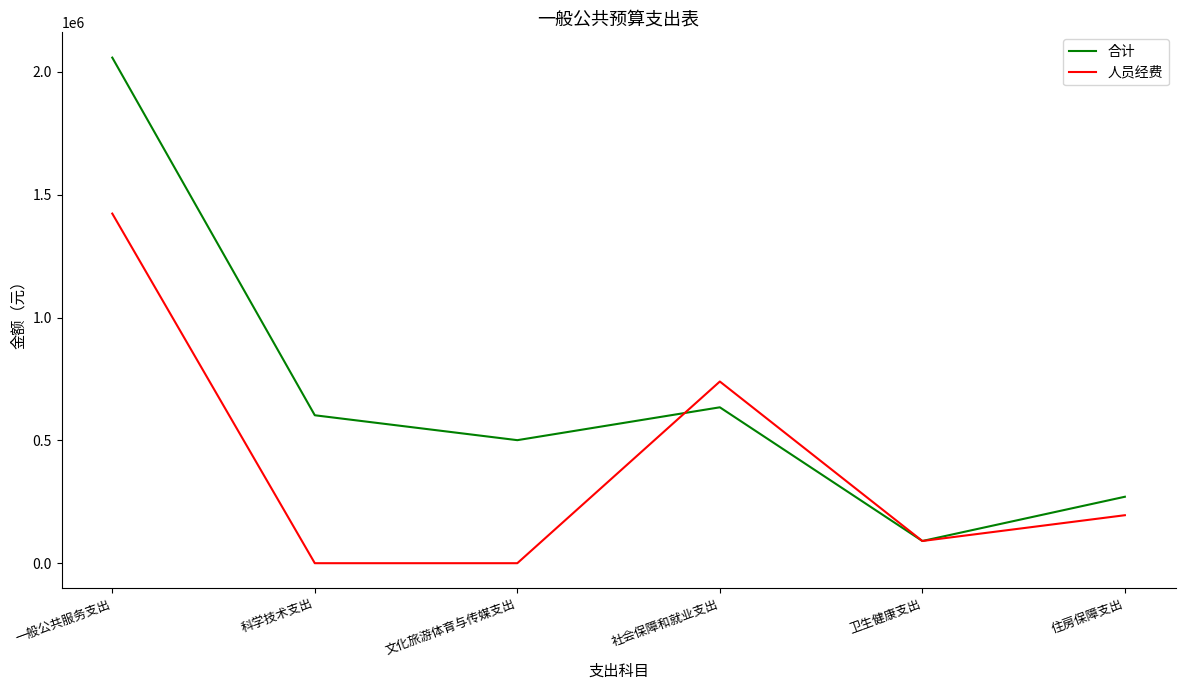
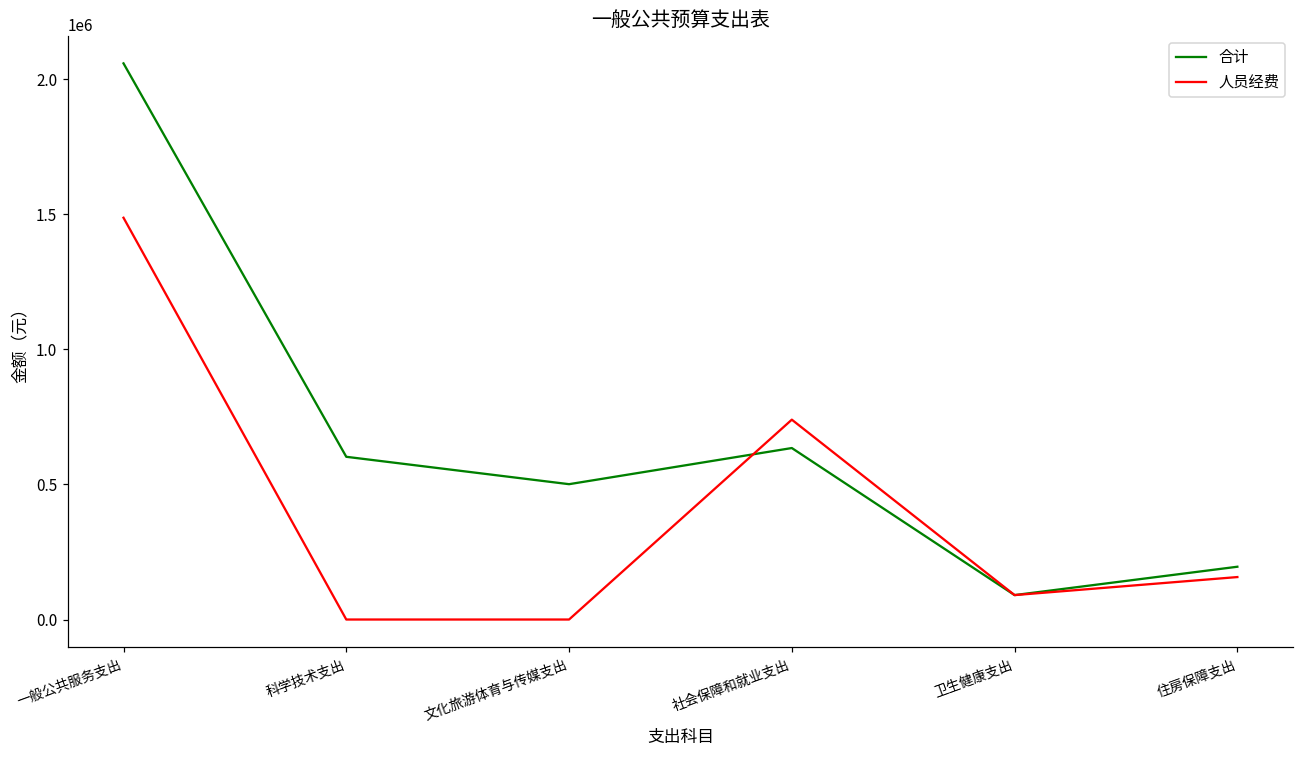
  {
    "合计": {
      "一般公共服务支出": 2060000,
      "科学技术支出": 600000,
      "文化旅游体育与传媒支出": 500000,
      "社会保障和就业支出": 630000,
-     "住房保障支出": 270000
+     "住房保障支出": 200000
    },
    "人员经费": {
-     "一般公共服务支出": 1420000,
+     "一般公共服务支出": 1490000,
      "科学技术支出": 0,
      "文化旅游体育与传媒支出": 0,
      "社会保障和就业支出": 740000,
-     "住房保障支出": 200000
+     "住房保障支出": 160000
    }
  }
